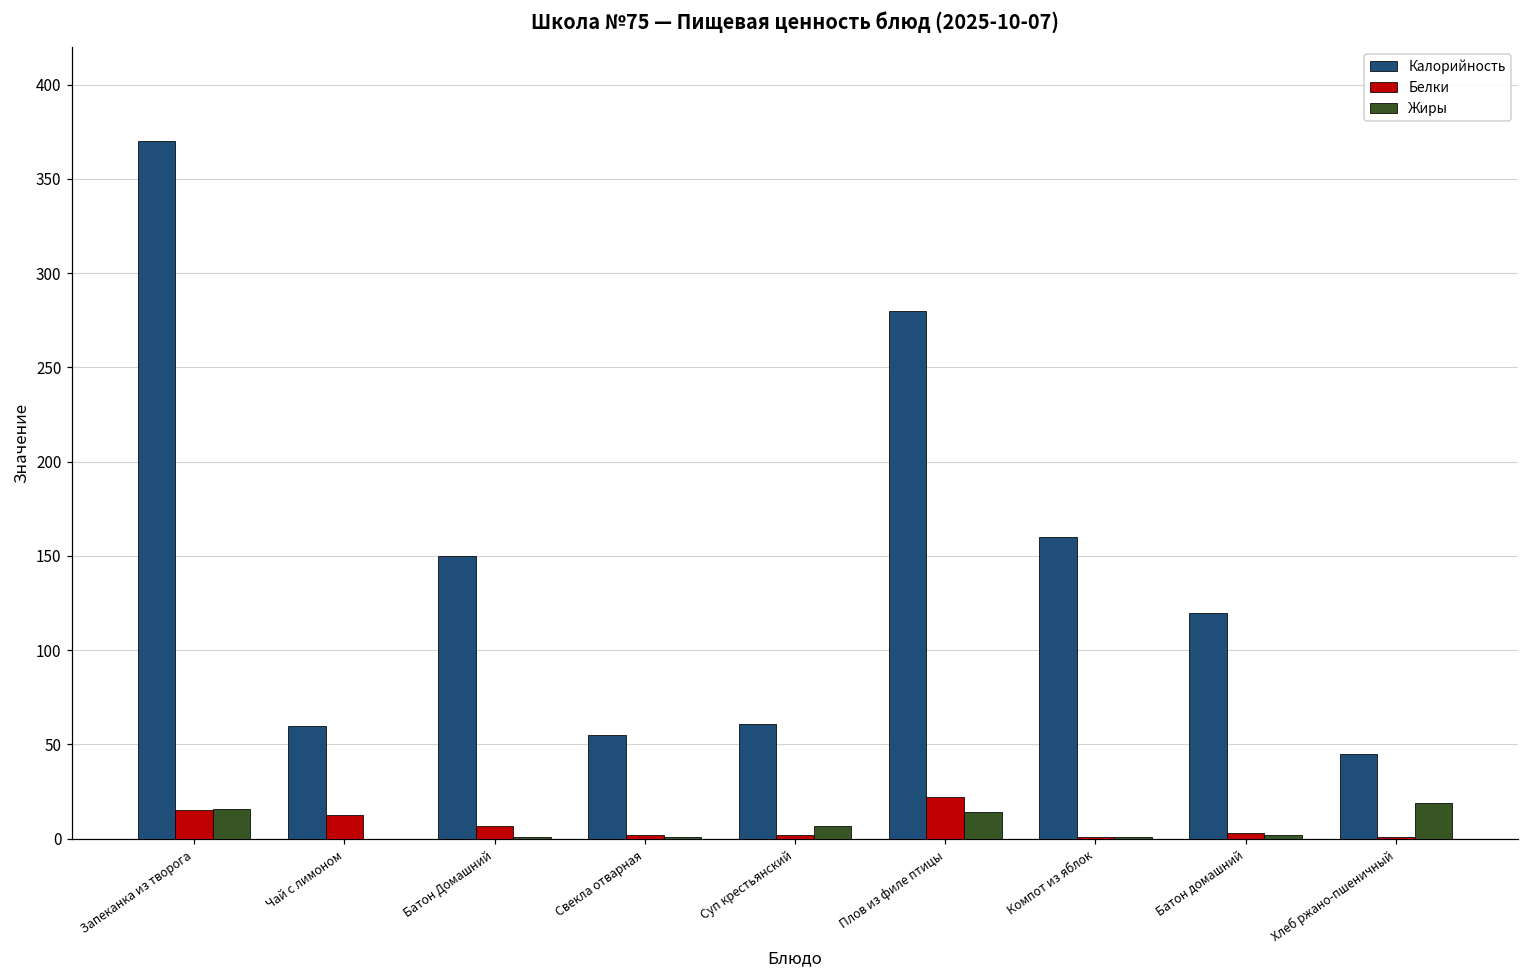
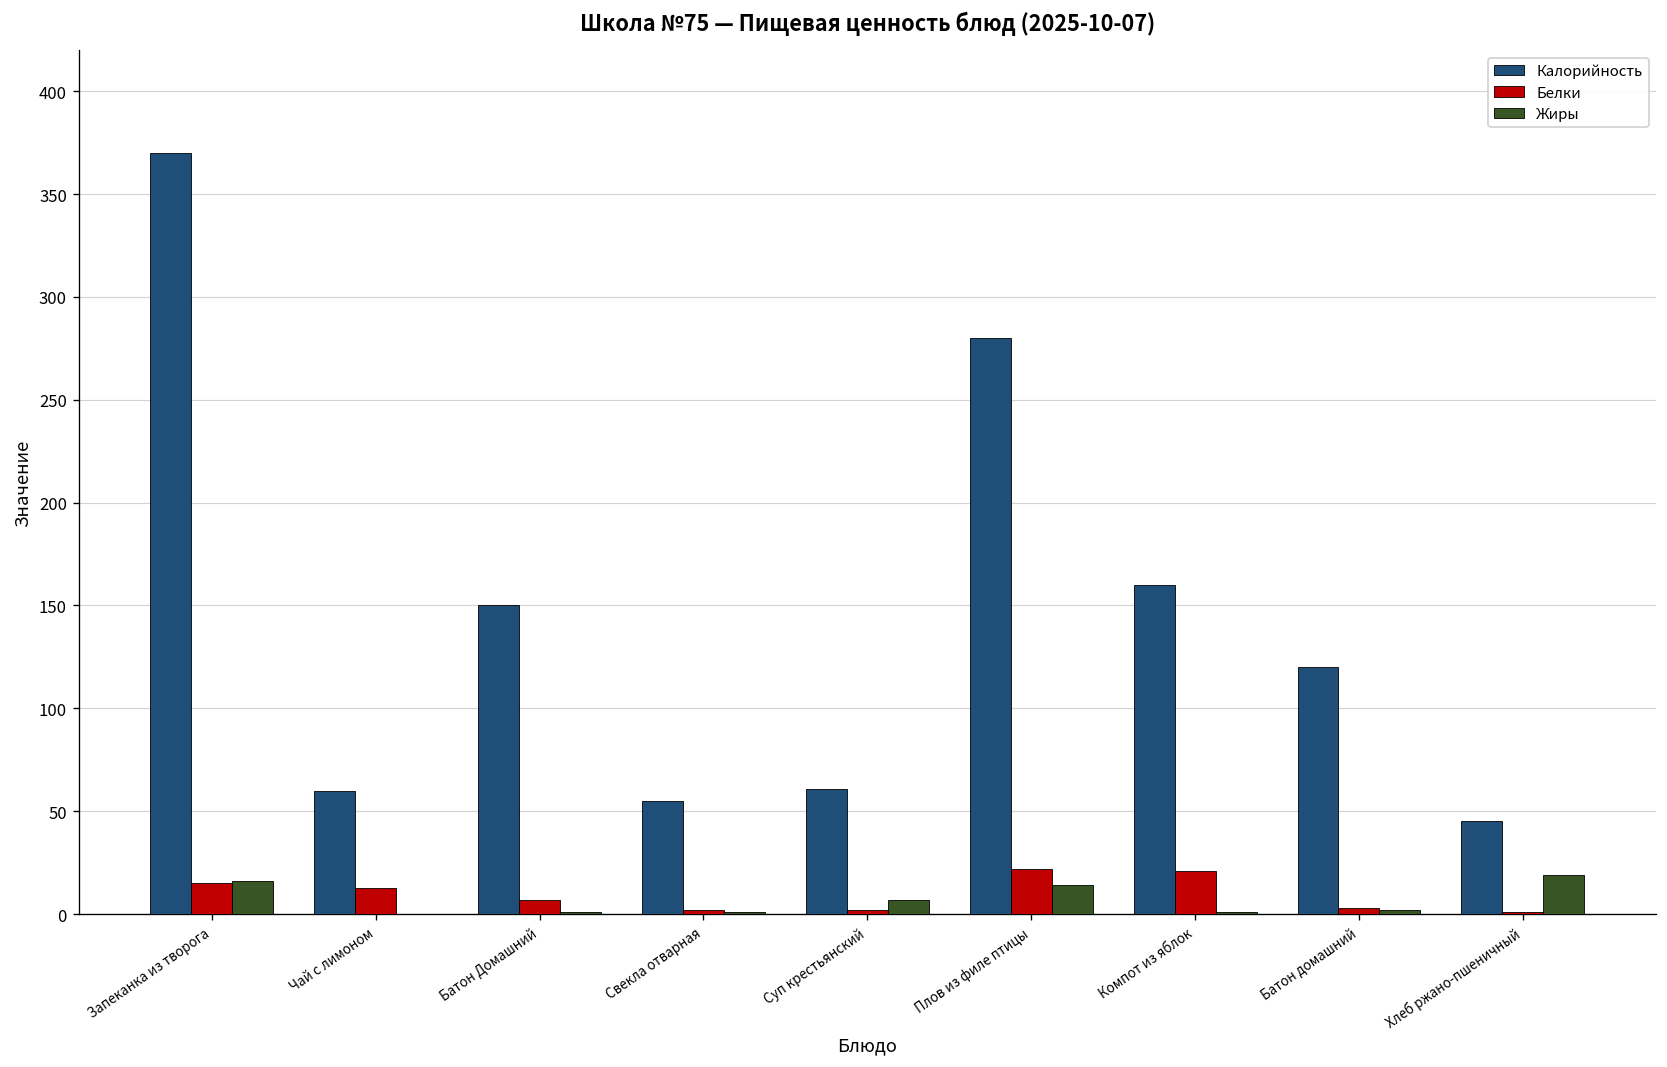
  {
    "Калорийность": {
      "Запеканка из творога": 370,
      "Чай с лимоном": 60,
      "Батон Домашний": 150,
      "Свекла отварная": 55,
      "Суп крестьянский": 61,
      "Плов из филе птицы": 280,
      "Компот из яблок": 160,
      "Батон домашний": 120,
      "Хлеб ржано-пшеничный": 45
    },
    "Белки": {
      "Запеканка из творога": 15,
      "Чай с лимоном": 13,
      "Батон Домашний": 7,
      "Свекла отварная": 2,
      "Суп крестьянский": 2,
      "Плов из филе птицы": 22,
-     "Компот из яблок": 1,
+     "Компот из яблок": 21,
      "Батон домашний": 3
    },
    "Жиры": {
      "Запеканка из творога": 16,
      "Чай с лимоном": 0,
      "Суп крестьянский": 7,
      "Плов из филе птицы": 14,
      "Батон домашний": 2,
      "Хлеб ржано-пшеничный": 19
    }
  }
